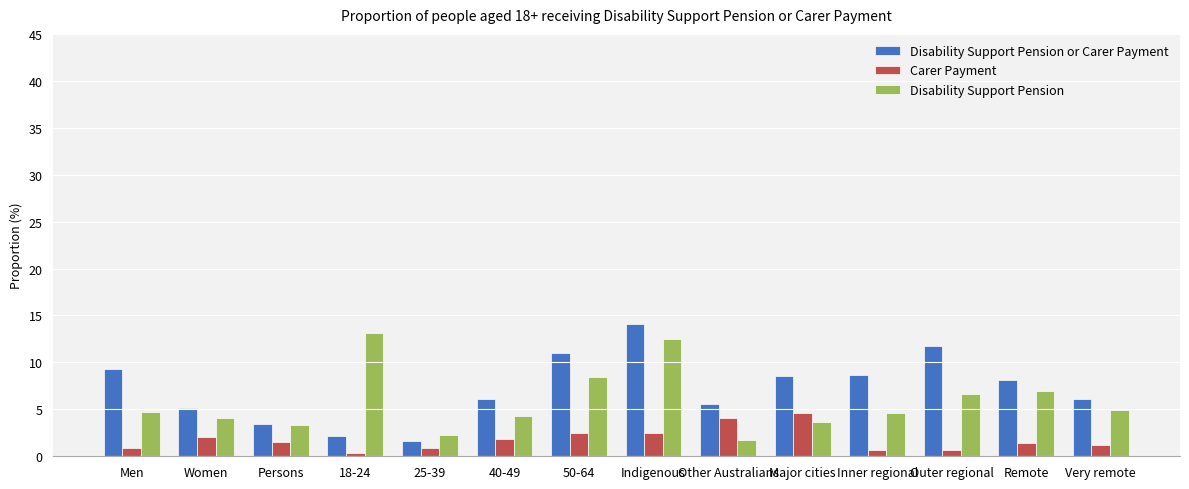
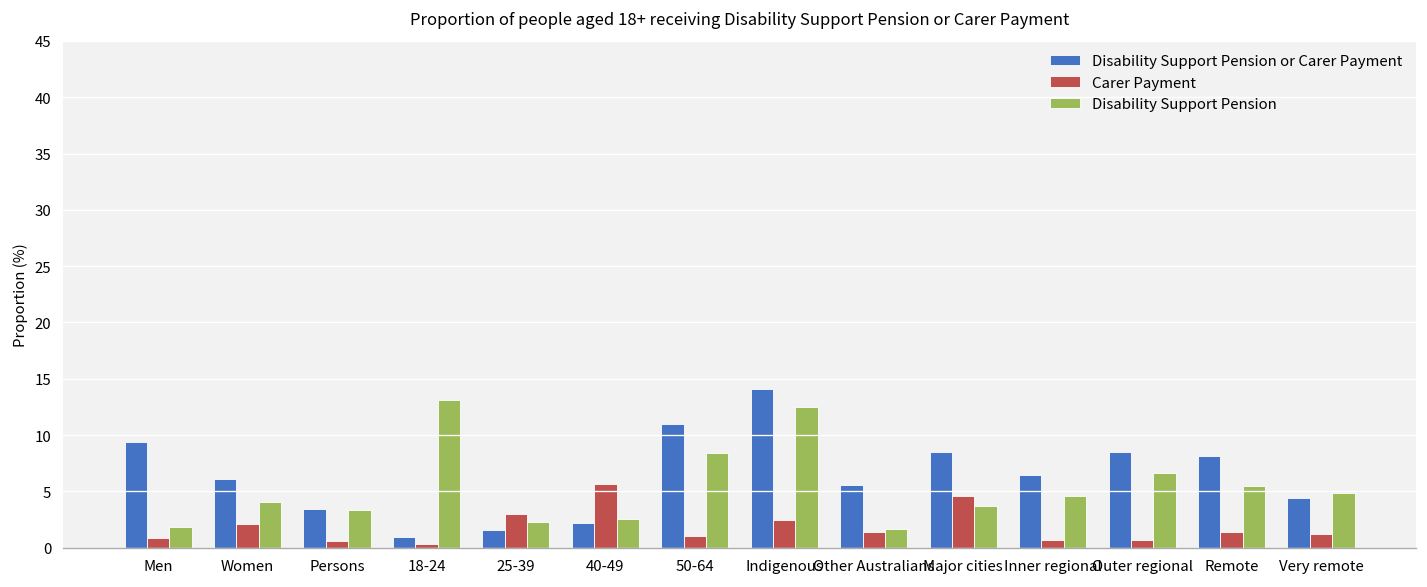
  {
    "Disability Support Pension or Carer Payment": {
      "Men": 9,
-     "Women": 5,
+     "Women": 6,
      "Persons": 3,
-     "18-24": 2,
+     "18-24": 1,
      "25-39": 2,
-     "40-49": 6,
+     "40-49": 2,
      "50-64": 11,
      "Indigenous": 14,
      "Other Australians": 6,
      "Major cities": 9,
-     "Inner regional": 9,
-     "Outer regional": 12,
+     "Inner regional": 7,
+     "Outer regional": 9,
      "Remote": 8,
-     "Very remote": 6
+     "Very remote": 4
    },
    "Carer Payment": {
      "Men": 1,
      "Women": 2,
-     "Persons": 1.5,
+     "Persons": 0.6,
      "18-24": 0,
-     "25-39": 1,
-     "40-49": 2,
-     "50-64": 3,
+     "25-39": 3,
+     "40-49": 6,
+     "50-64": 1,
      "Indigenous": 3,
-     "Other Australians": 4,
+     "Other Australians": 1,
      "Major cities": 5,
      "Inner regional": 1,
      "Outer regional": 1,
      "Remote": 1,
      "Very remote": 1
    },
    "Disability Support Pension": {
-     "Men": 5,
+     "Men": 2,
      "Women": 4,
      "Persons": 3,
      "18-24": 13,
      "25-39": 2,
-     "40-49": 4,
+     "40-49": 3,
      "50-64": 8,
      "Indigenous": 13,
      "Other Australians": 2,
      "Major cities": 4,
      "Inner regional": 5,
      "Outer regional": 7,
-     "Remote": 7,
+     "Remote": 6,
      "Very remote": 5
    }
  }
